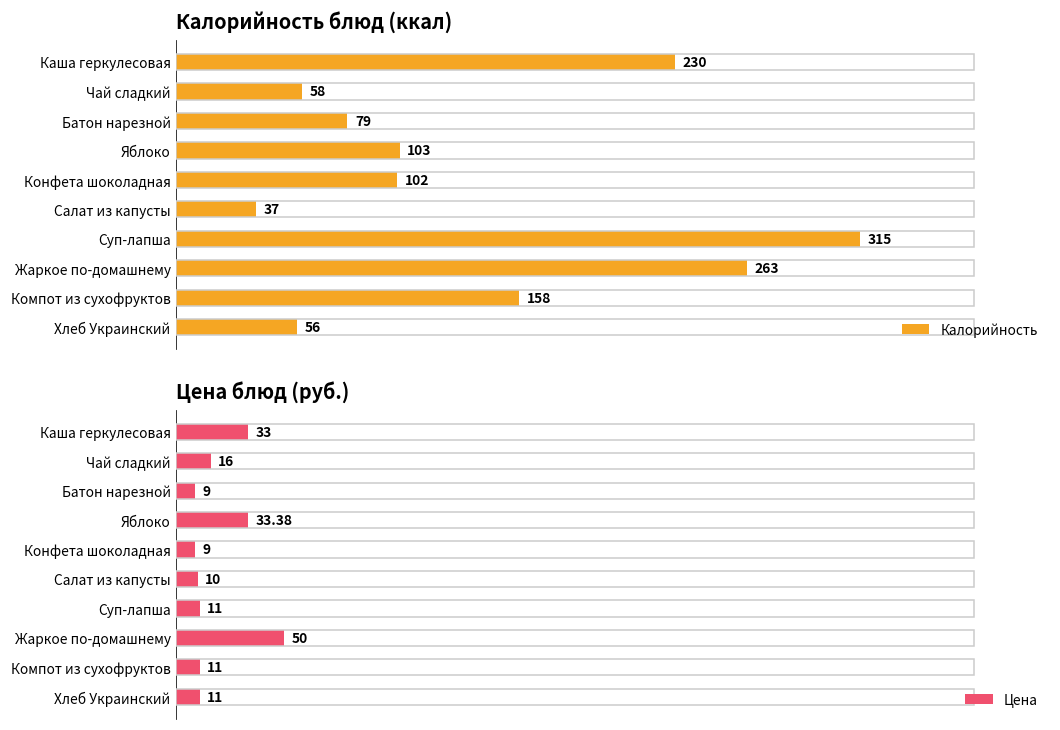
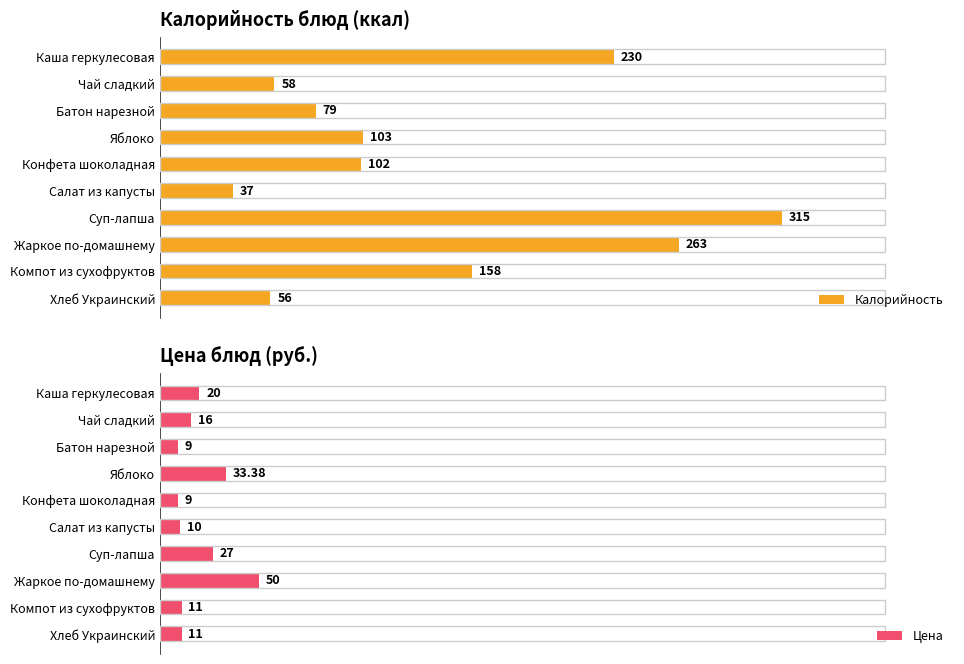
  {
    "Калорийность блюд (ккал)": {
      "Каша геркулесовая": 230,
      "Чай сладкий": 58,
      "Батон нарезной": 79,
      "Яблоко": 103,
      "Конфета шоколадная": 102,
      "Салат из капусты": 37,
      "Суп-лапша": 315,
      "Жаркое по-домашнему": 263,
      "Компот из сухофруктов": 158,
      "Хлеб Украинский": 56
    },
    "Цена блюд (руб.)": {
-     "Каша геркулесовая": 33,
+     "Каша геркулесовая": 20,
      "Чай сладкий": 16,
      "Батон нарезной": 9,
      "Яблоко": 33.38,
      "Конфета шоколадная": 9,
      "Салат из капусты": 10,
-     "Суп-лапша": 11,
+     "Суп-лапша": 27,
      "Жаркое по-домашнему": 50,
      "Компот из сухофруктов": 11,
      "Хлеб Украинский": 11
    }
  }
